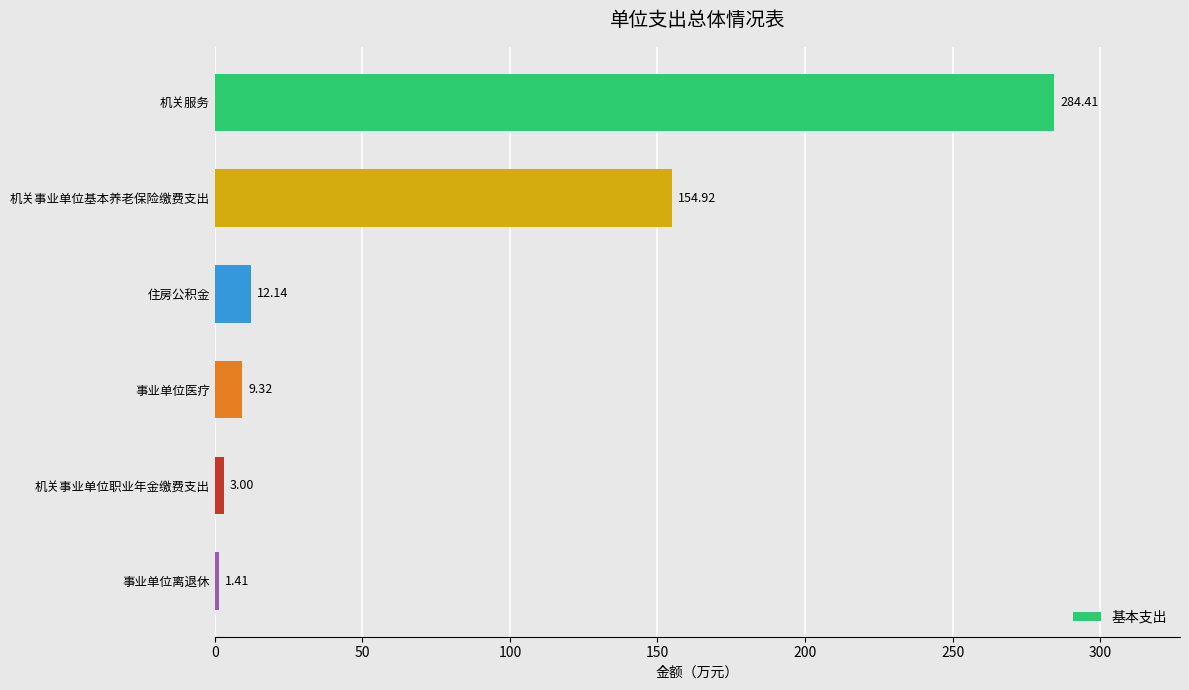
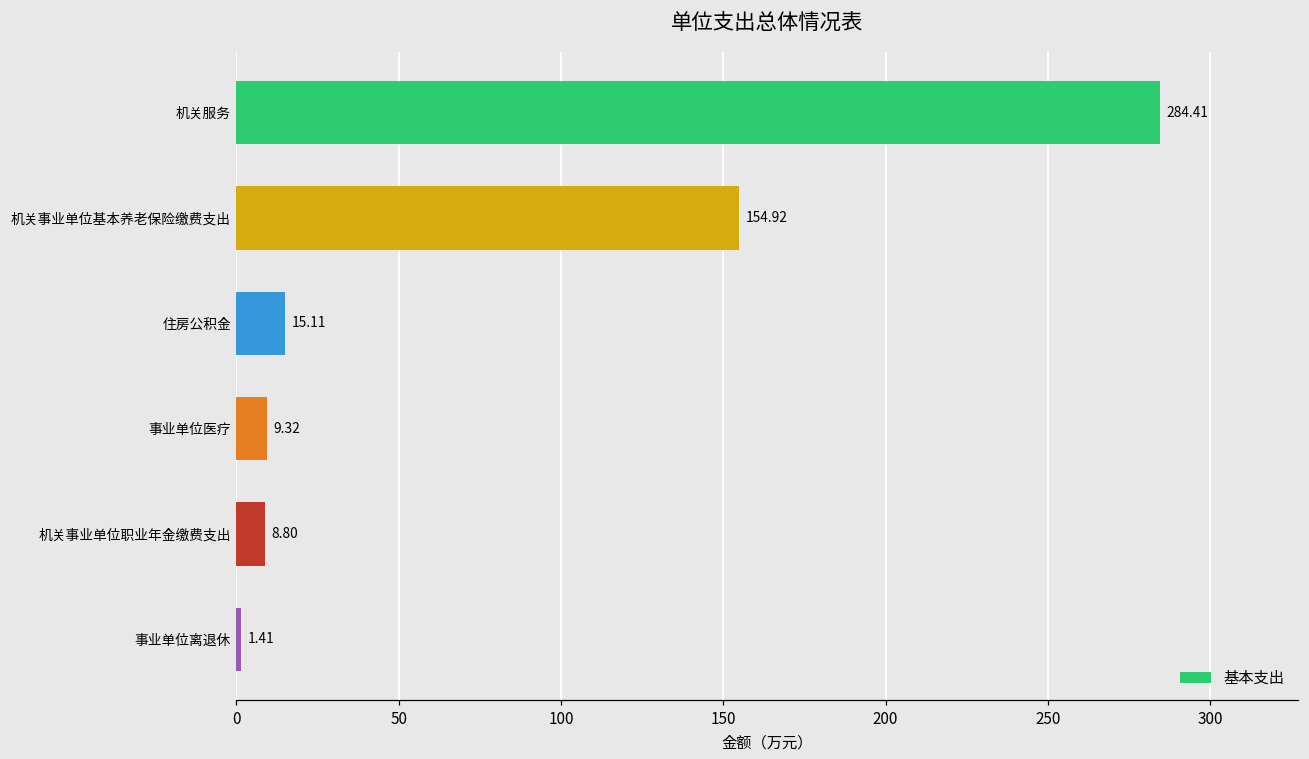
  {
    "机关服务": 284.41,
    "机关事业单位基本养老保险缴费支出": 154.92,
-   "住房公积金": 12.14,
+   "住房公积金": 15.11,
    "事业单位医疗": 9.32,
-   "机关事业单位职业年金缴费支出": 3.00,
+   "机关事业单位职业年金缴费支出": 8.80,
    "事业单位离退休": 1.41
  }
